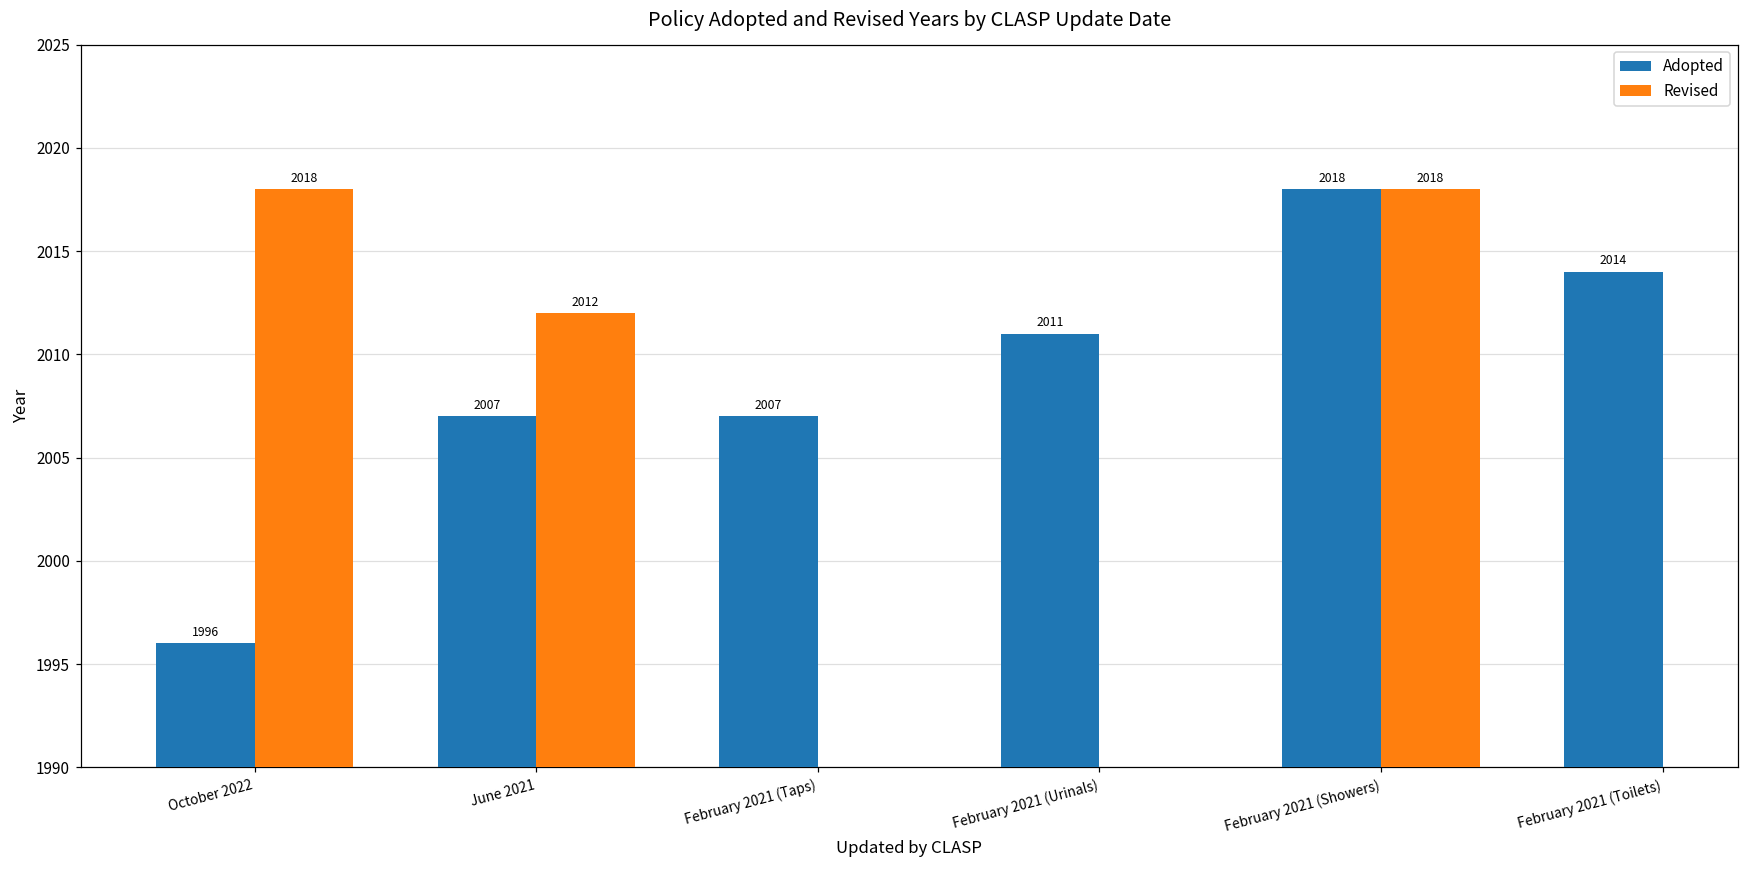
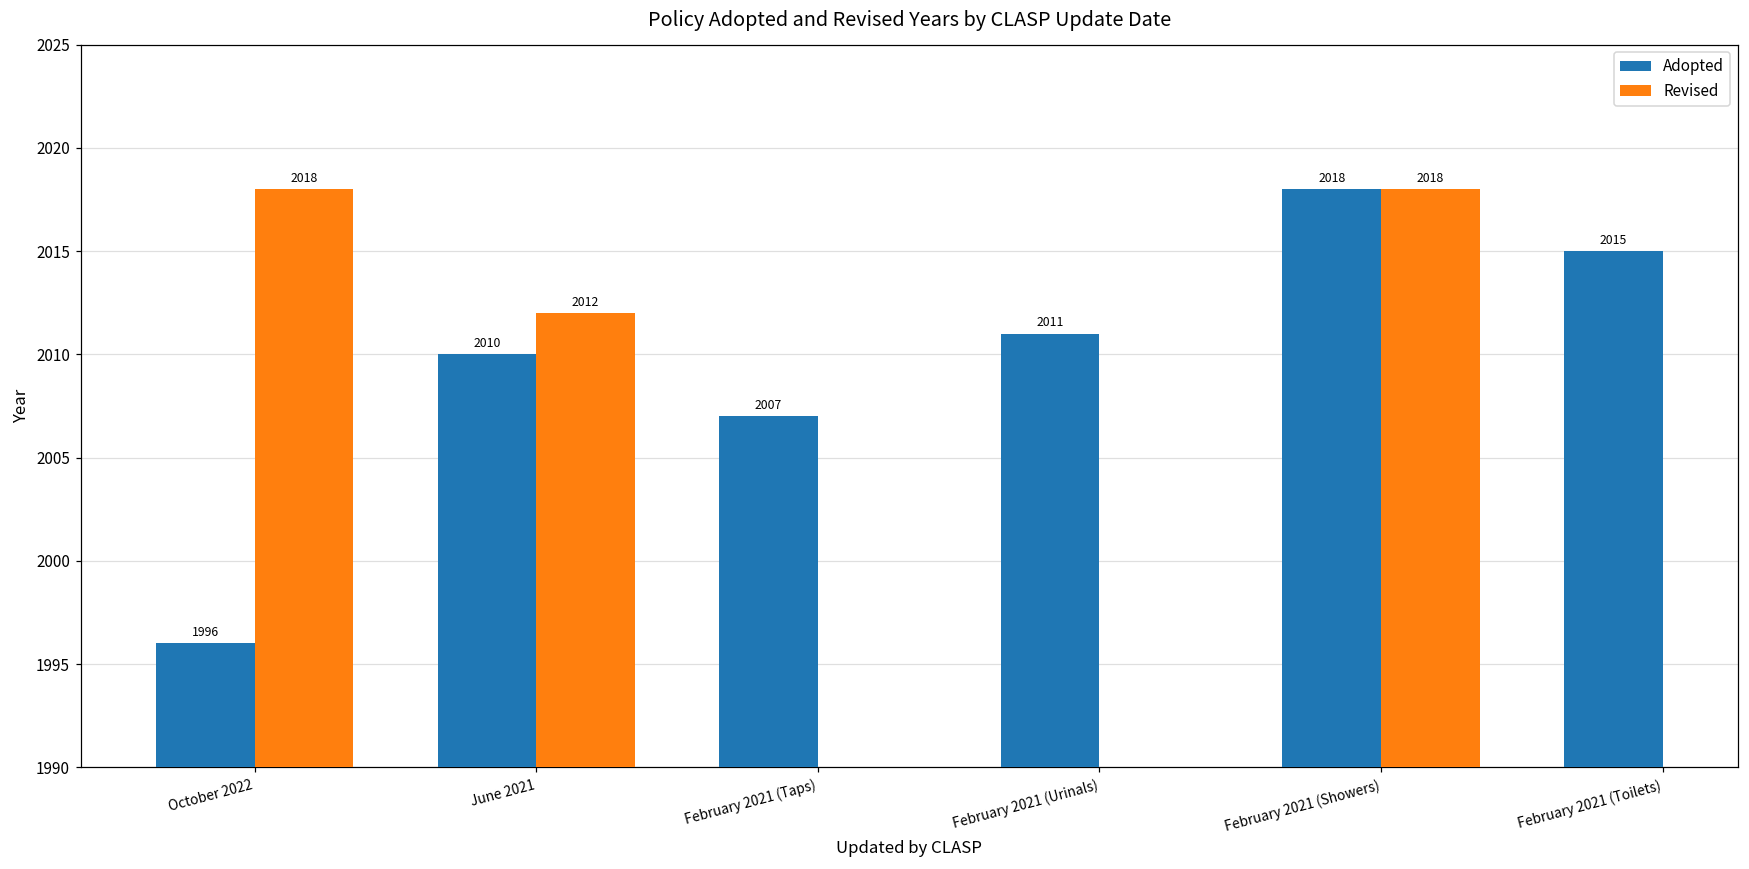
  {
    "Adopted": {
      "October 2022": 1996,
-     "June 2021": 2007,
+     "June 2021": 2010,
      "February 2021 (Taps)": 2007,
      "February 2021 (Urinals)": 2011,
      "February 2021 (Showers)": 2018,
-     "February 2021 (Toilets)": 2014
+     "February 2021 (Toilets)": 2015
    }
  }
